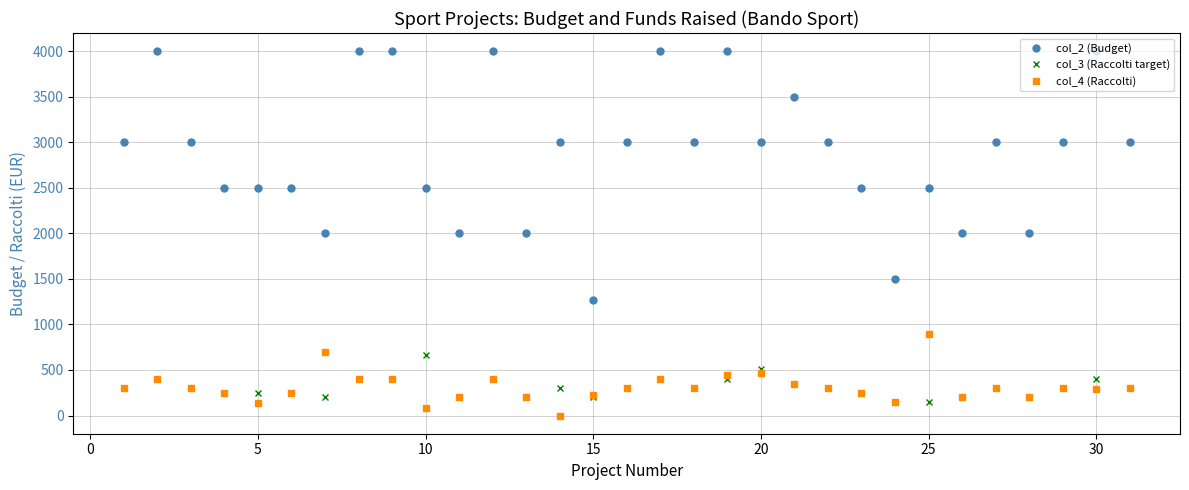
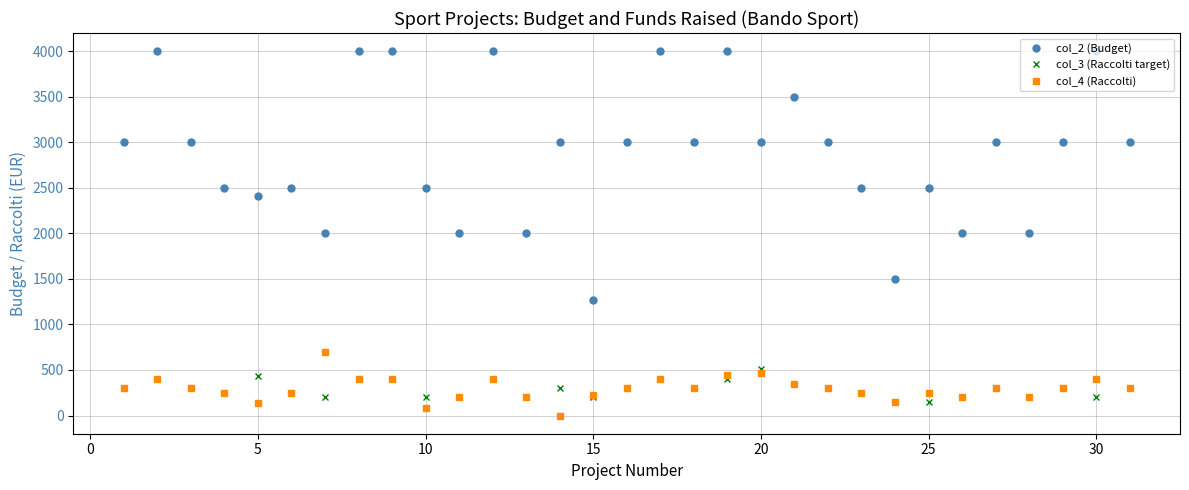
  {
    "col_2 (Budget)": {
-     "5": 2500,
+     "5": 2400,
      "10": 2500,
      "15": 1300,
      "20": 3000,
      "25": 2500
    },
    "col_3 (Raccolti target)": {
-     "5": 300,
-     "10": 700,
+     "5": 400,
+     "10": 200,
      "20": 500,
      "25": 100,
-     "30": 400
+     "30": 200
    },
    "col_4 (Raccolti)": {
      "5": 100,
      "10": 100,
      "20": 500,
-     "25": 900,
-     "30": 300
+     "25": 300,
+     "30": 400
    }
  }
